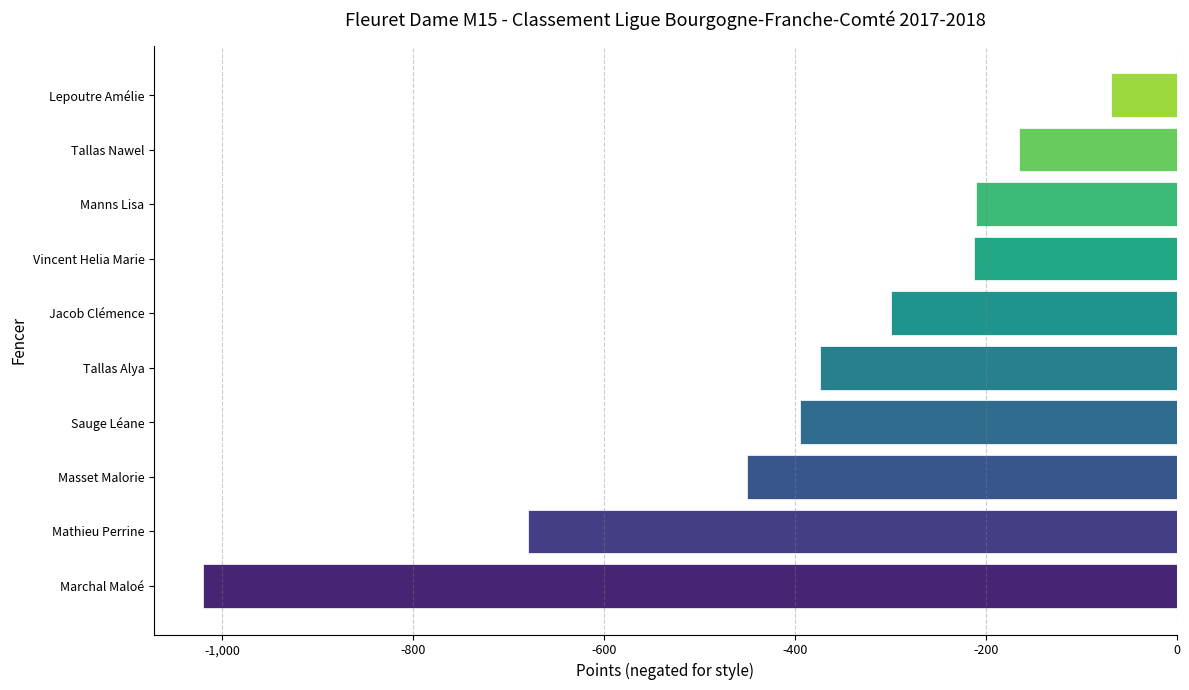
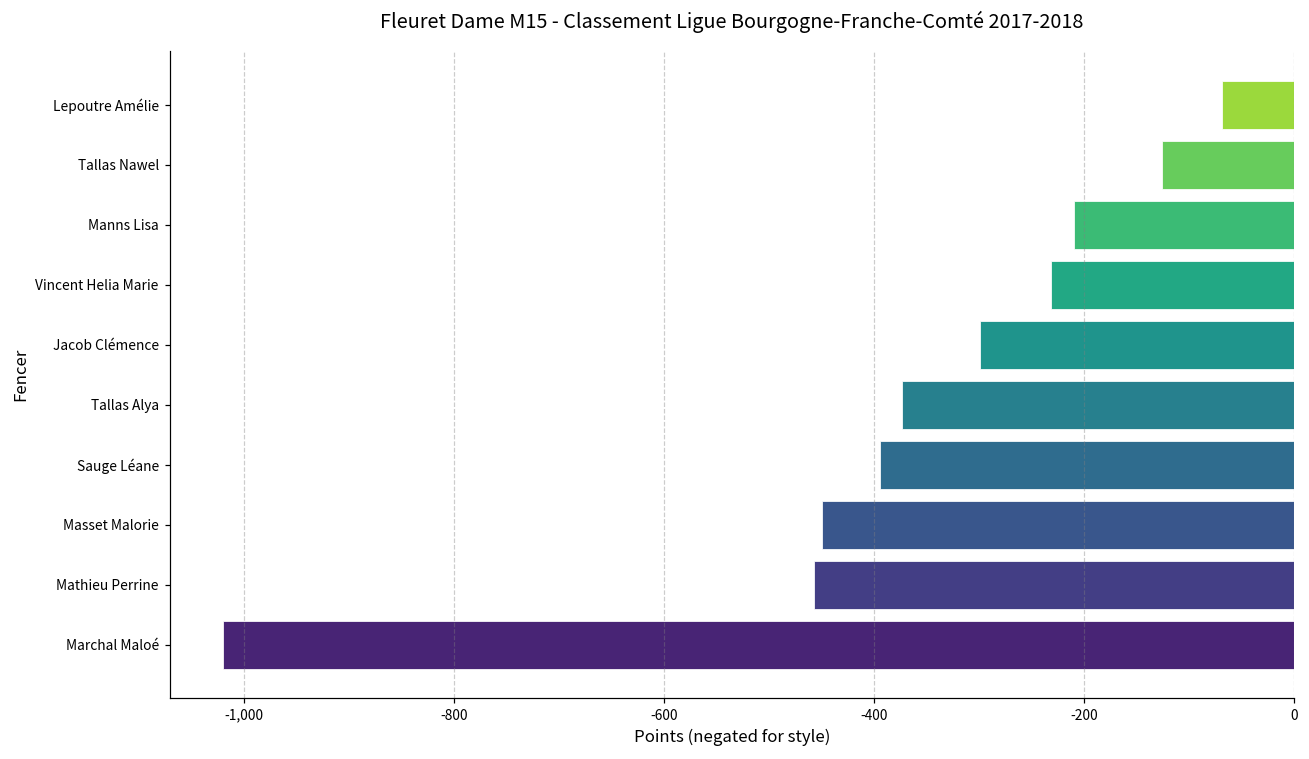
  {
    "Lepoutre Amélie": "-70",
-   "Tallas Nawel": "-170",
+   "Tallas Nawel": "-130",
    "Manns Lisa": "-210",
-   "Vincent Helia Marie": "-210",
+   "Vincent Helia Marie": "-230",
    "Jacob Clémence": "-300",
    "Tallas Alya": "-370",
    "Sauge Léane": "-390",
    "Masset Malorie": "-450",
-   "Mathieu Perrine": "-680",
+   "Mathieu Perrine": "-460",
    "Marchal Maloé": "-1,020"
  }
